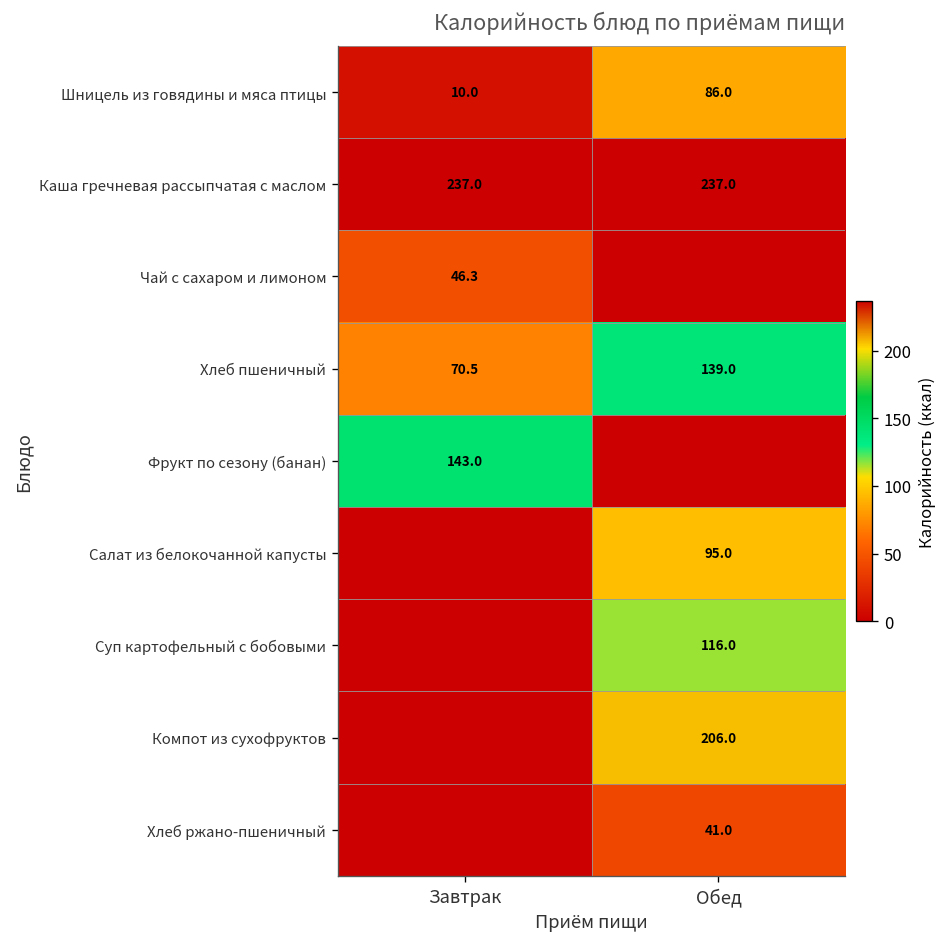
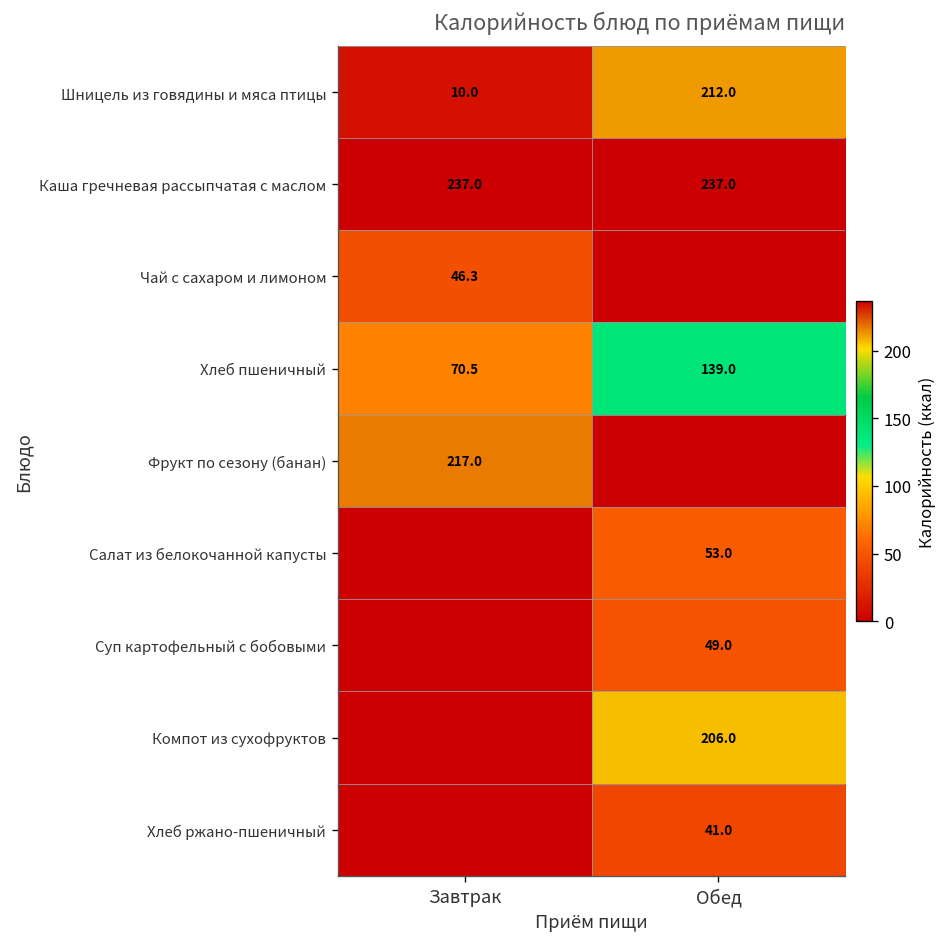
  {
    "Шницель из говядины и мяса птицы": {
      "Завтрак": 10.0,
-     "Обед": 86.0
+     "Обед": 212.0
    },
    "Каша гречневая рассыпчатая с маслом": {
      "Завтрак": 237.0,
      "Обед": 237.0
    },
    "Чай с сахаром и лимоном": {
      "Завтрак": 46.3
    },
    "Хлеб пшеничный": {
      "Завтрак": 70.5,
      "Обед": 139.0
    },
    "Фрукт по сезону (банан)": {
-     "Завтрак": 143.0
+     "Завтрак": 217.0
    },
    "Салат из белокочанной капусты": {
-     "Обед": 95.0
+     "Обед": 53.0
    },
    "Суп картофельный с бобовыми": {
-     "Обед": 116.0
+     "Обед": 49.0
    },
    "Компот из сухофруктов": {
      "Обед": 206.0
    },
    "Хлеб ржано-пшеничный": {
      "Обед": 41.0
    }
  }
